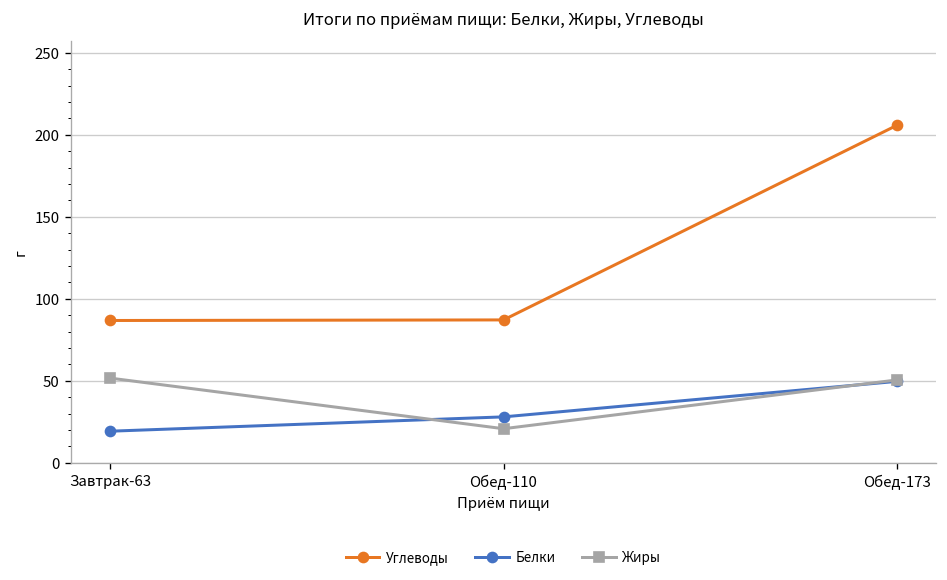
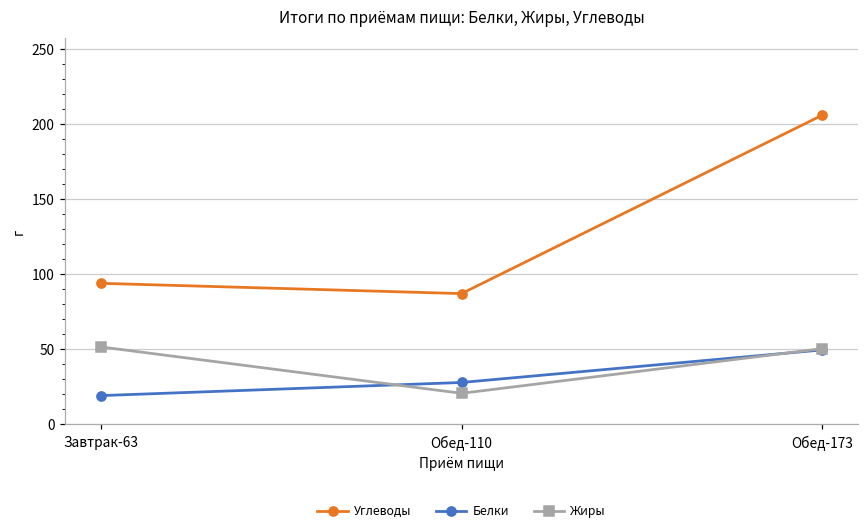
  {
    "Углеводы": {
-     "Завтрак-63": 87,
+     "Завтрак-63": 94,
      "Обед-110": 87,
      "Обед-173": 206
    },
    "Белки": {
      "Завтрак-63": 19,
      "Обед-110": 28
    },
    "Жиры": {
      "Завтрак-63": 52,
      "Обед-110": 21
    }
  }
